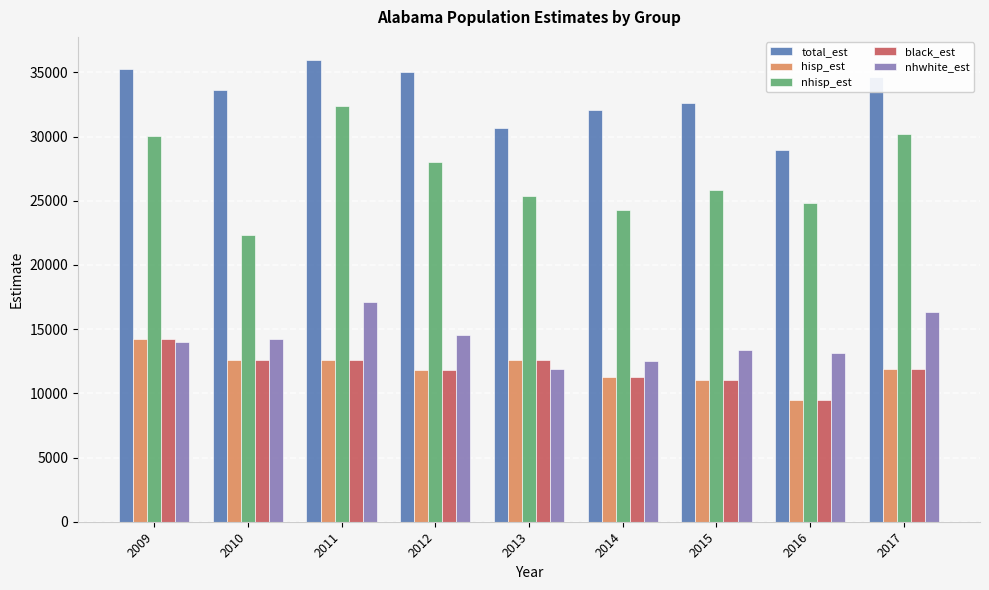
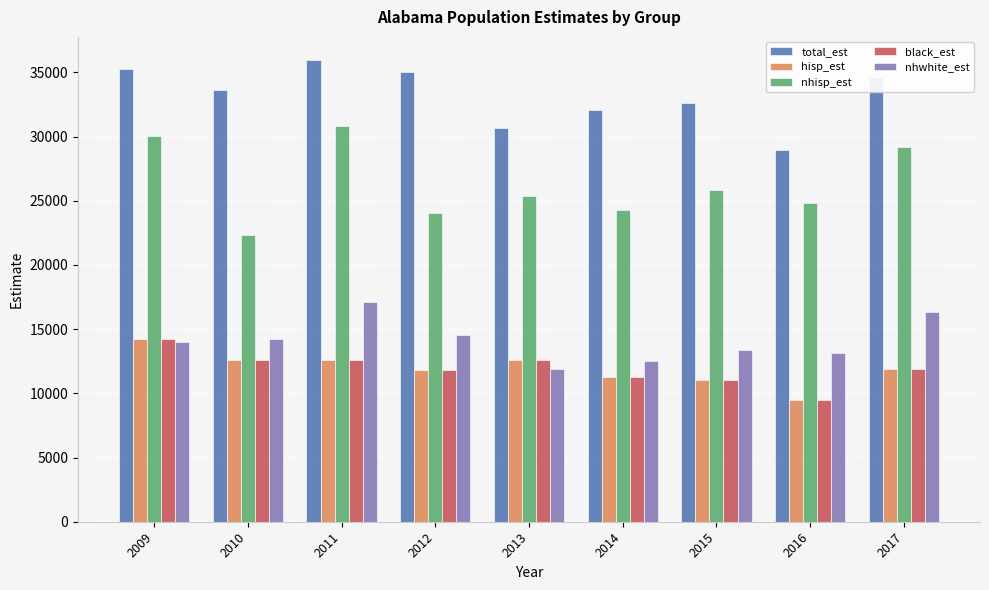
  {
    "nhisp_est": {
      "2009": 30100,
      "2010": 22300,
-     "2011": 32400,
-     "2012": 28000,
+     "2011": 30800,
+     "2012": 24100,
      "2013": 25400,
      "2014": 24300,
      "2015": 25900,
      "2016": 24800,
-     "2017": 30200
+     "2017": 29200
    }
  }
